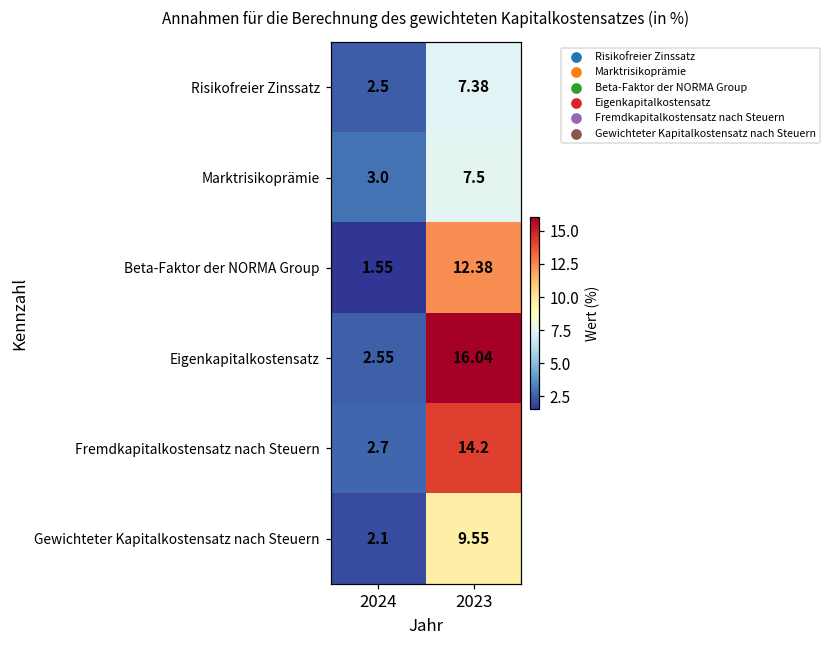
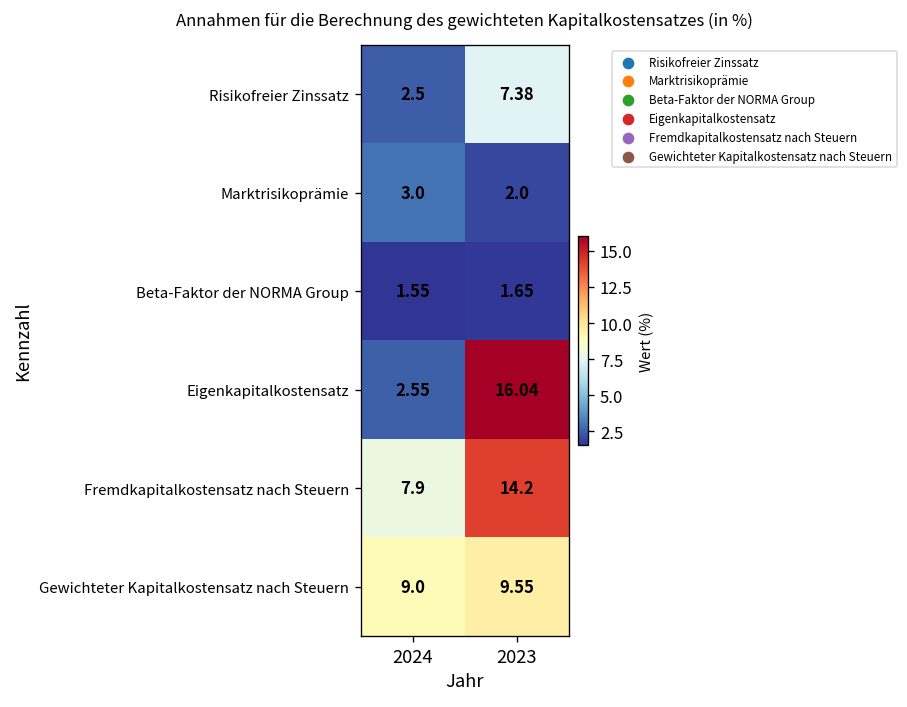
  {
    "Risikofreier Zinssatz": {
      "2024": 2.5,
      "2023": 7.38
    },
    "Marktrisikoprämie": {
      "2024": 3.0,
-     "2023": 7.5
+     "2023": 2.0
    },
    "Beta-Faktor der NORMA Group": {
      "2024": 1.55,
-     "2023": 12.38
+     "2023": 1.65
    },
    "Eigenkapitalkostensatz": {
      "2024": 2.55,
      "2023": 16.04
    },
    "Fremdkapitalkostensatz nach Steuern": {
-     "2024": 2.7,
+     "2024": 7.9,
      "2023": 14.2
    },
    "Gewichteter Kapitalkostensatz nach Steuern": {
-     "2024": 2.1,
+     "2024": 9.0,
      "2023": 9.55
    }
  }
